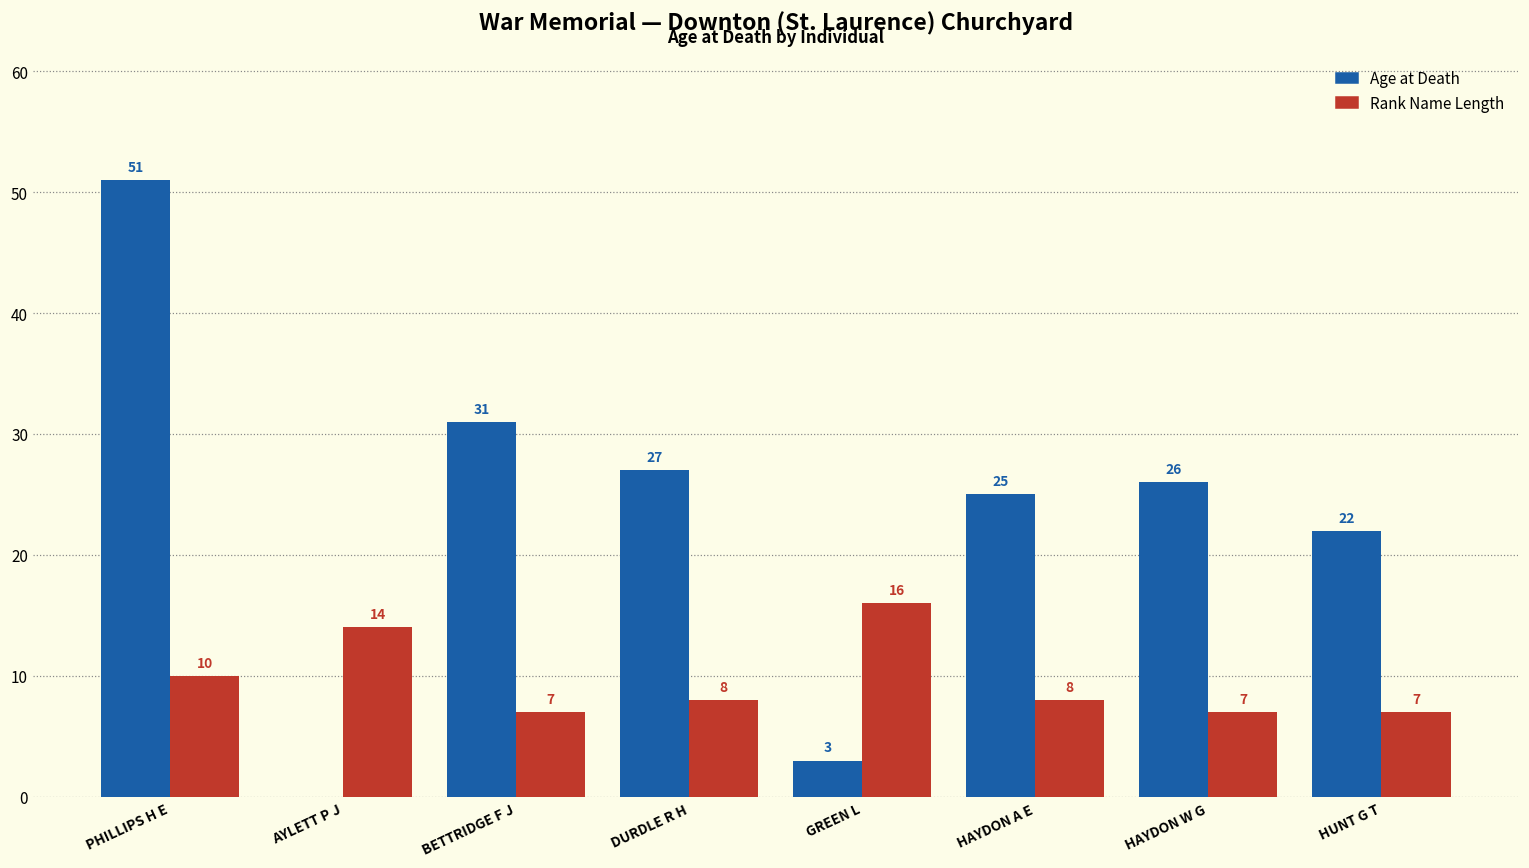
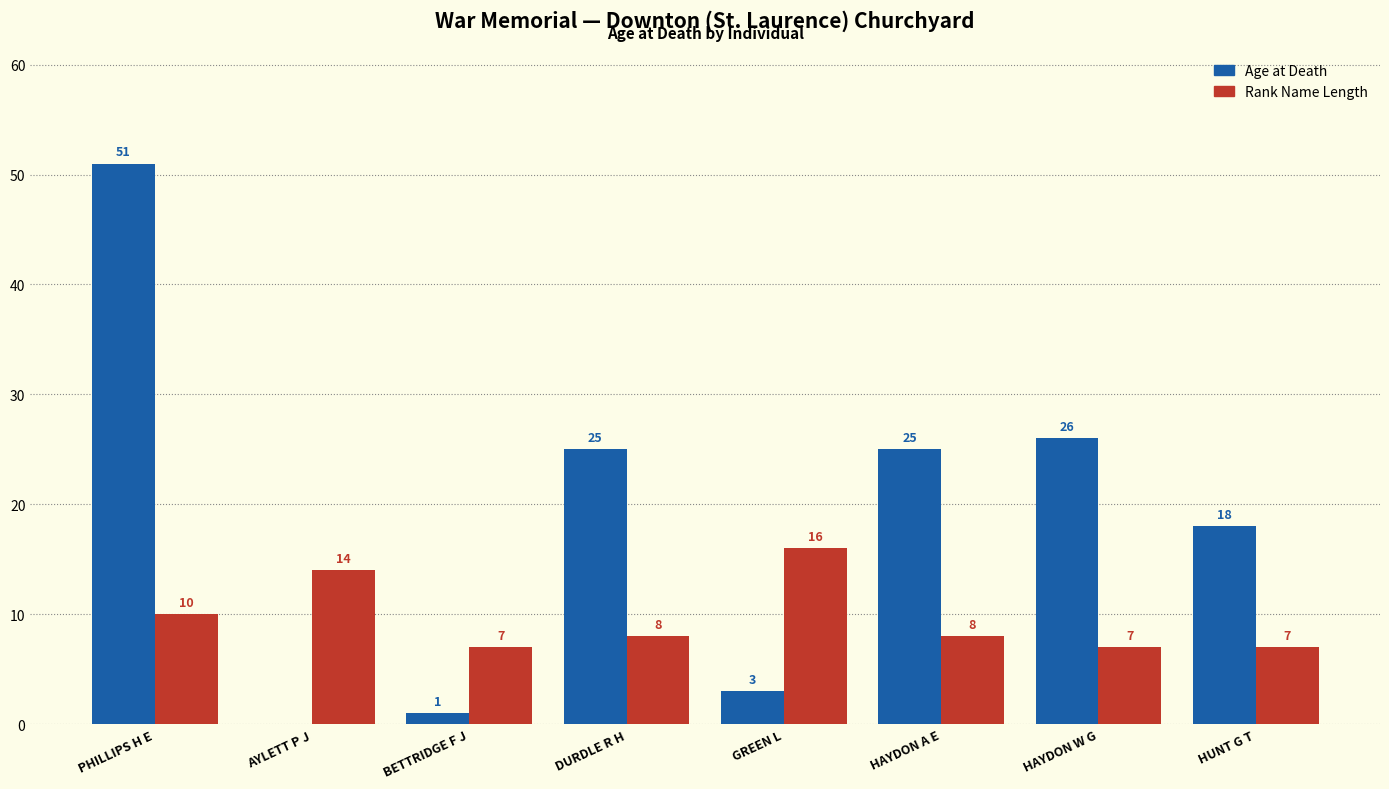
  {
    "Age at Death": {
      "PHILLIPS H E": 51,
-     "BETTRIDGE F J": 31,
-     "DURDLE R H": 27,
+     "BETTRIDGE F J": 1,
+     "DURDLE R H": 25,
      "GREEN L": 3,
      "HAYDON A E": 25,
      "HAYDON W G": 26,
-     "HUNT G T": 22
+     "HUNT G T": 18
    },
    "Rank Name Length": {
      "PHILLIPS H E": 10,
      "AYLETT P J": 14,
      "BETTRIDGE F J": 7,
      "DURDLE R H": 8,
      "GREEN L": 16,
      "HAYDON A E": 8,
      "HAYDON W G": 7,
      "HUNT G T": 7
    }
  }
